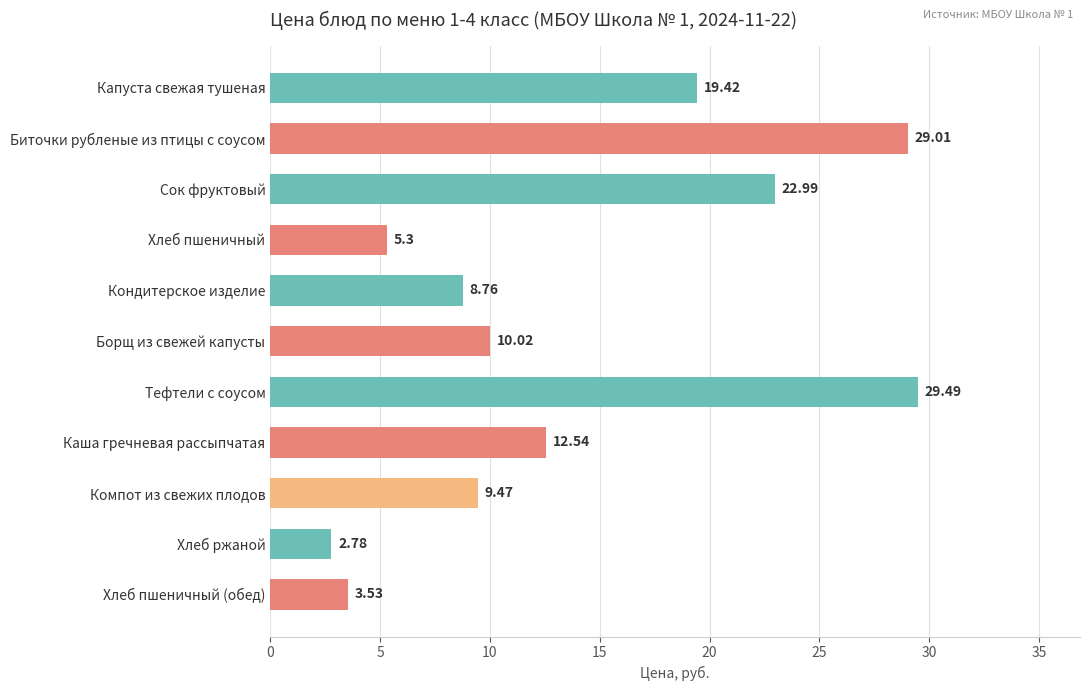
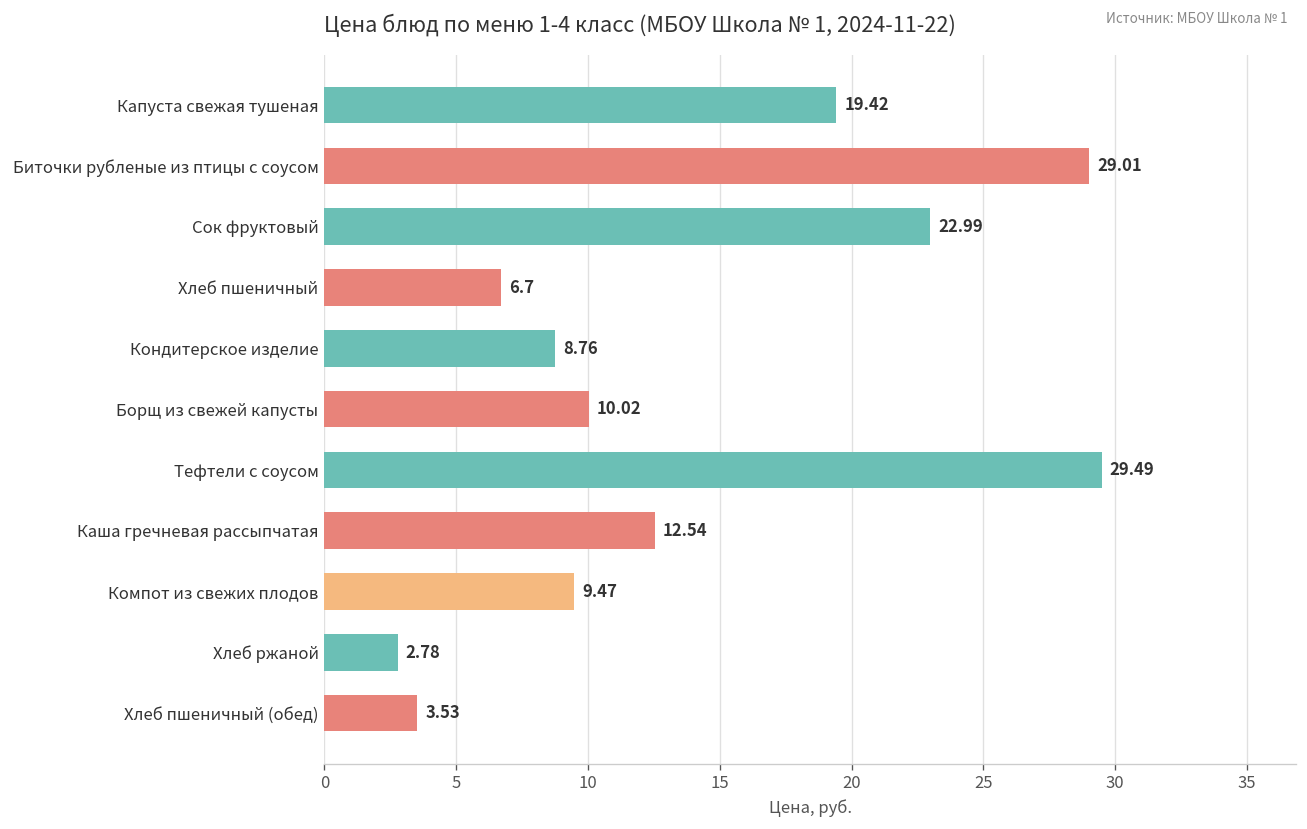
  {
    "Капуста свежая тушеная": 19.42,
    "Биточки рубленые из птицы с соусом": 29.01,
    "Сок фруктовый": 22.99,
-   "Хлеб пшеничный": 5.3,
+   "Хлеб пшеничный": 6.7,
    "Кондитерское изделие": 8.76,
    "Борщ из свежей капусты": 10.02,
    "Тефтели с соусом": 29.49,
    "Каша гречневая рассыпчатая": 12.54,
    "Компот из свежих плодов": 9.47,
    "Хлеб ржаной": 2.78,
    "Хлеб пшеничный (обед)": 3.53
  }
